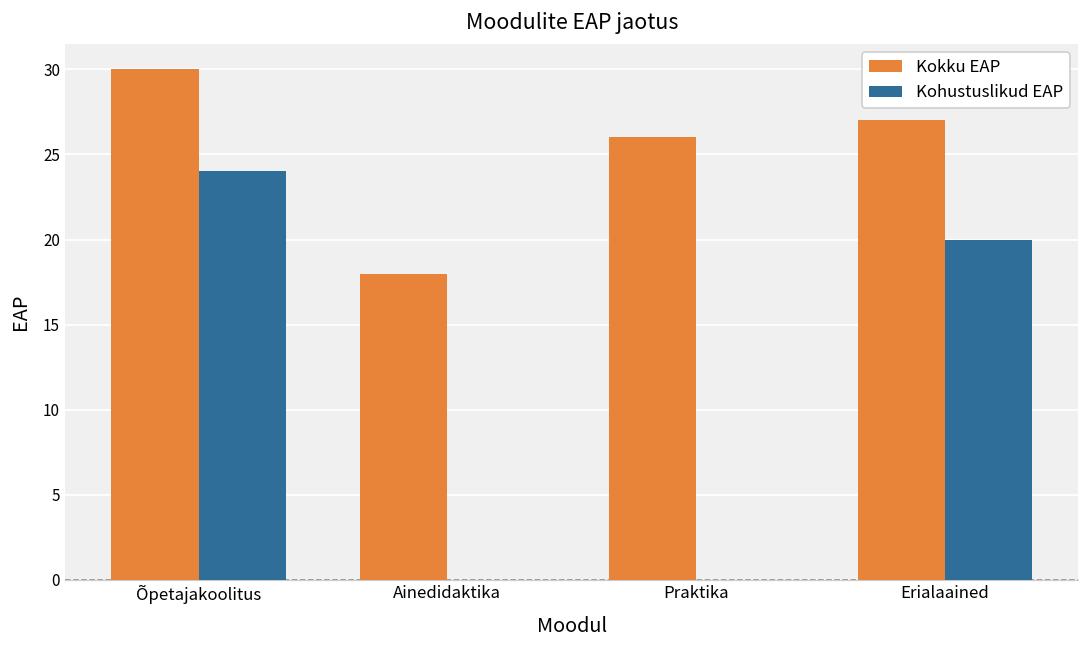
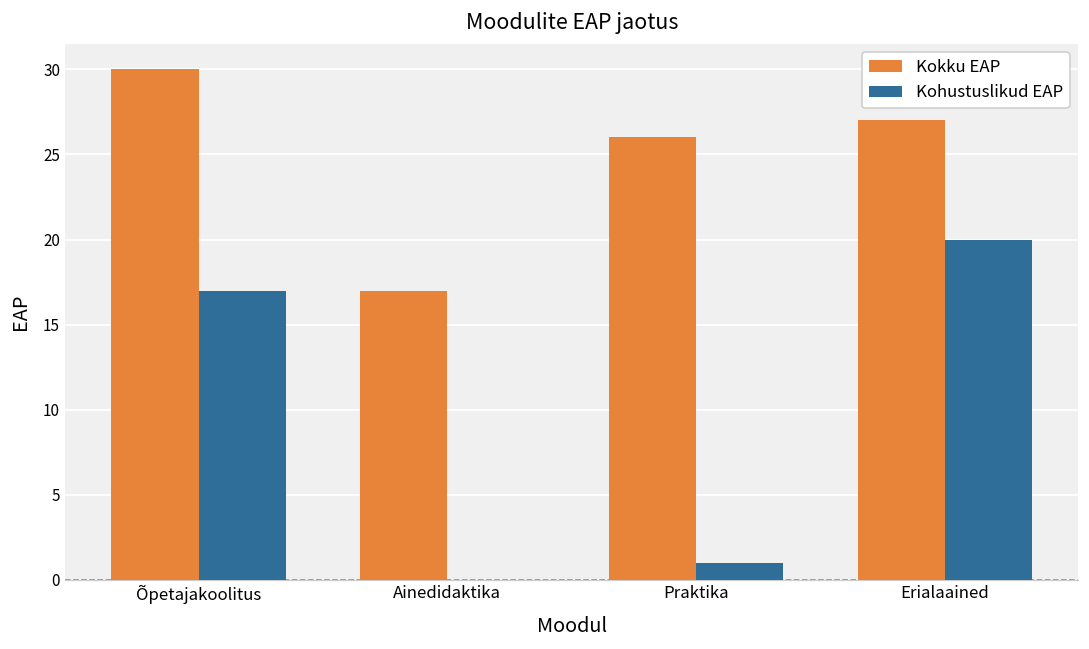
  {
    "Kokku EAP": {
      "Õpetajakoolitus": 30,
-     "Ainedidaktika": 18,
+     "Ainedidaktika": 17,
      "Praktika": 26,
      "Erialaained": 27
    },
    "Kohustuslikud EAP": {
-     "Õpetajakoolitus": 24,
+     "Õpetajakoolitus": 17,
      "Ainedidaktika": 0,
-     "Praktika": 0,
+     "Praktika": 1,
      "Erialaained": 20
    }
  }
